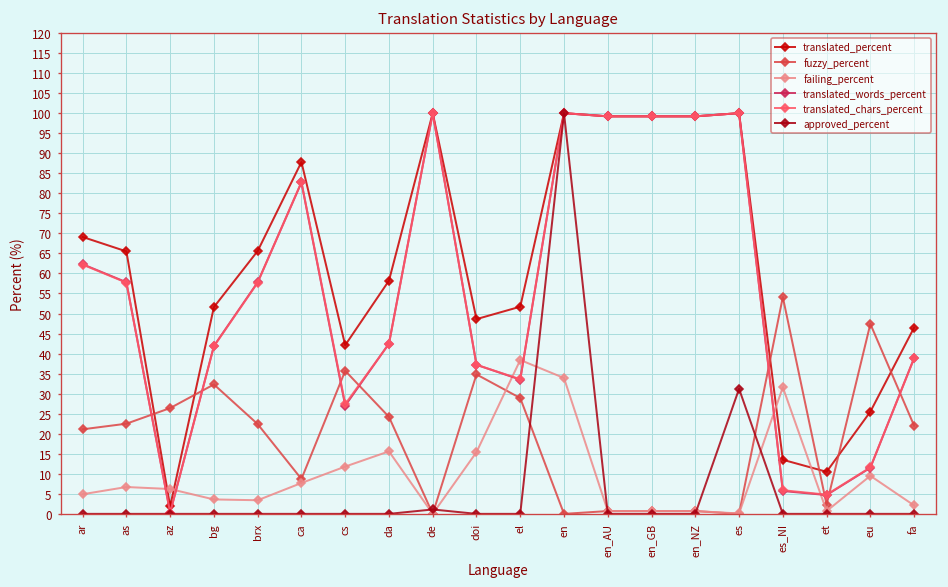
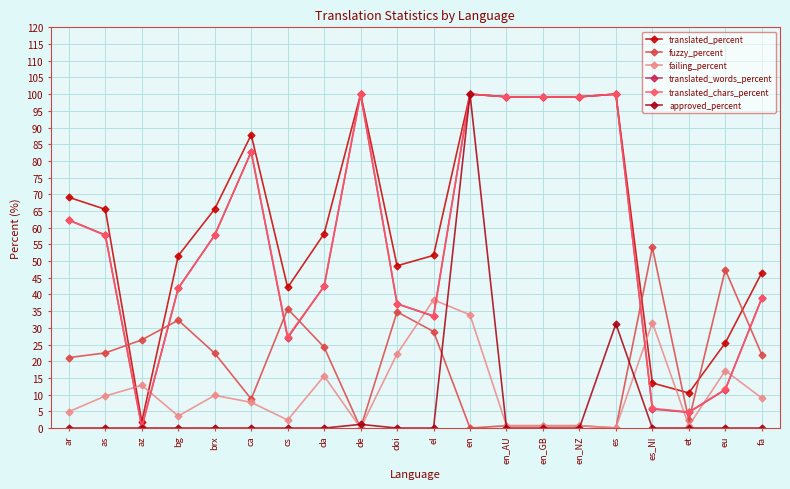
  {
    "failing_percent": {
      "ar": 5,
-     "as": 7,
-     "az": 6,
+     "as": 10,
+     "az": 13,
      "bg": 4,
-     "brx": 3,
+     "brx": 10,
      "ca": 8,
-     "cs": 12,
+     "cs": 2,
      "da": 16,
-     "doi": 15,
+     "doi": 22,
      "el": 38,
      "en": 34,
      "es_NI": 32,
-     "eu": 10,
-     "fa": 2
+     "eu": 17,
+     "fa": 9
    }
  }
